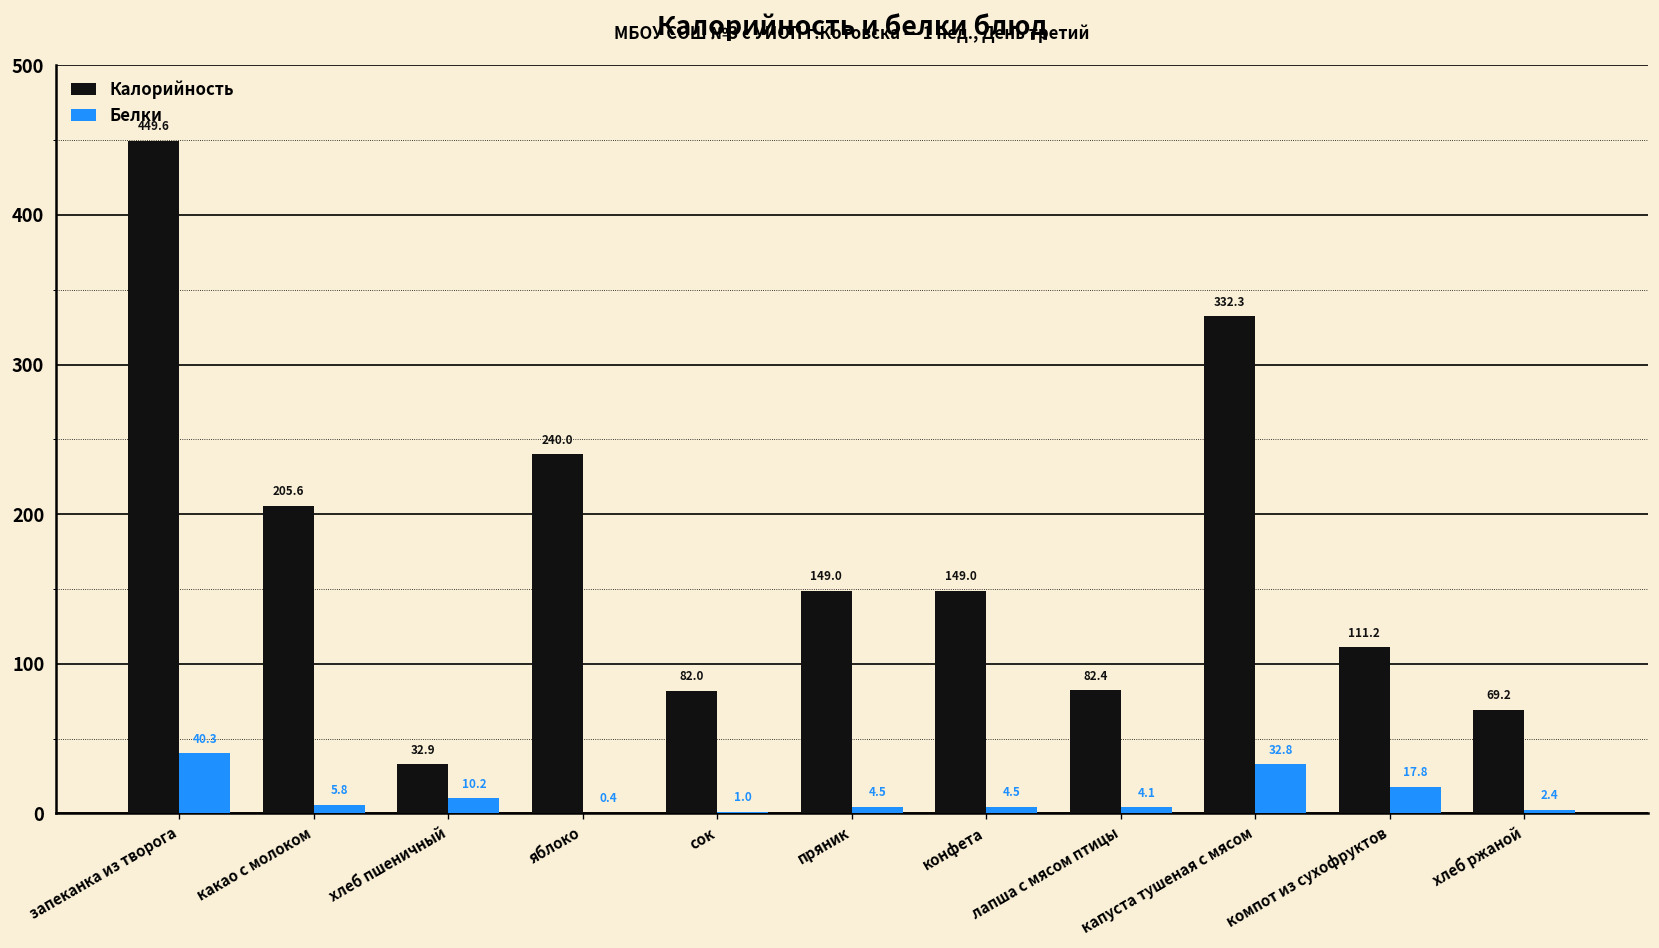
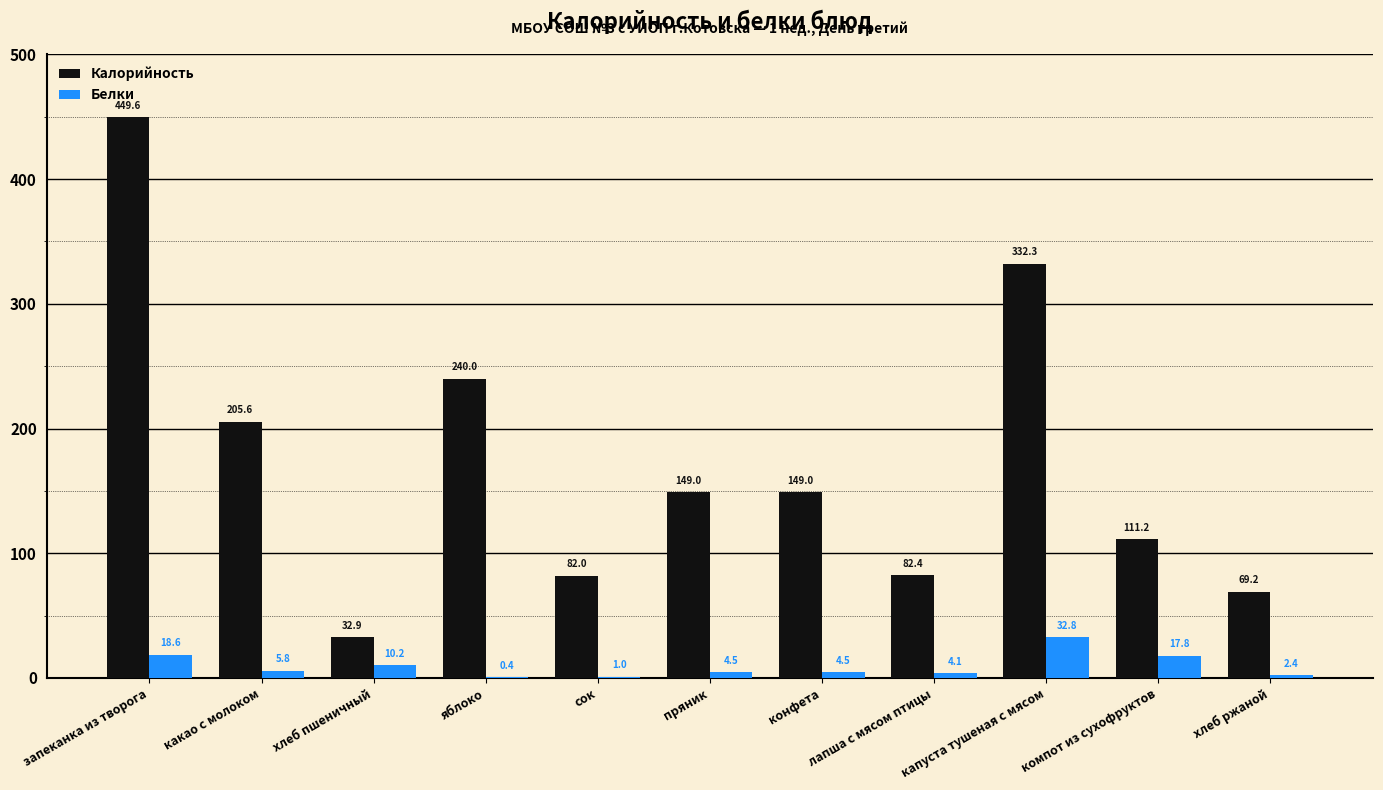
  {
    "Калорийность": {
      "запеканка из творога": 449.6,
      "какао с молоком": 205.6,
      "хлеб пшеничный": 32.9,
      "яблоко": 240.0,
      "сок": 82.0,
      "пряник": 149.0,
      "конфета": 149.0,
      "лапша с мясом птицы": 82.4,
      "капуста тушеная с мясом": 332.3,
      "компот из сухофруктов": 111.2,
      "хлеб ржаной": 69.2
    },
    "Белки": {
-     "запеканка из творога": 40.3,
+     "запеканка из творога": 18.6,
      "какао с молоком": 5.8,
      "хлеб пшеничный": 10.2,
      "яблоко": 0.4,
      "сок": 1.0,
      "пряник": 4.5,
      "конфета": 4.5,
      "лапша с мясом птицы": 4.1,
      "капуста тушеная с мясом": 32.8,
      "компот из сухофруктов": 17.8,
      "хлеб ржаной": 2.4
    }
  }
